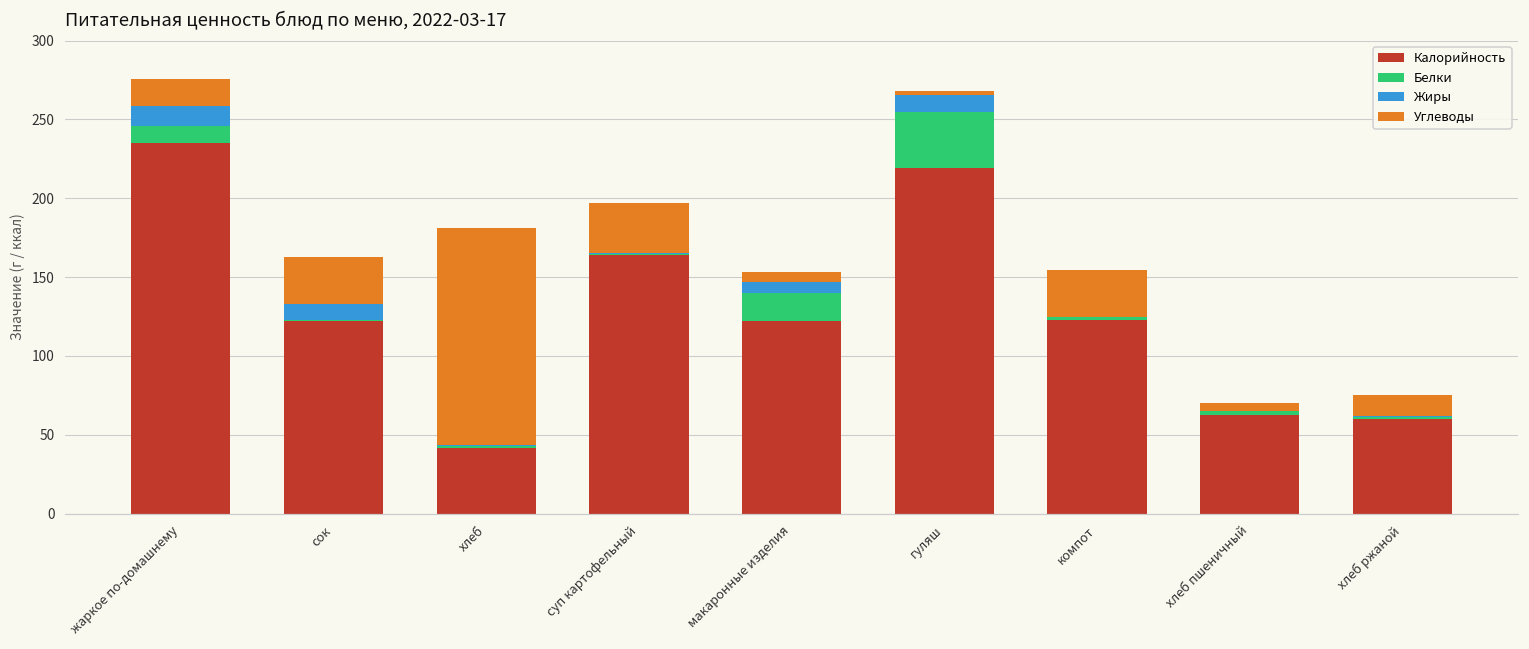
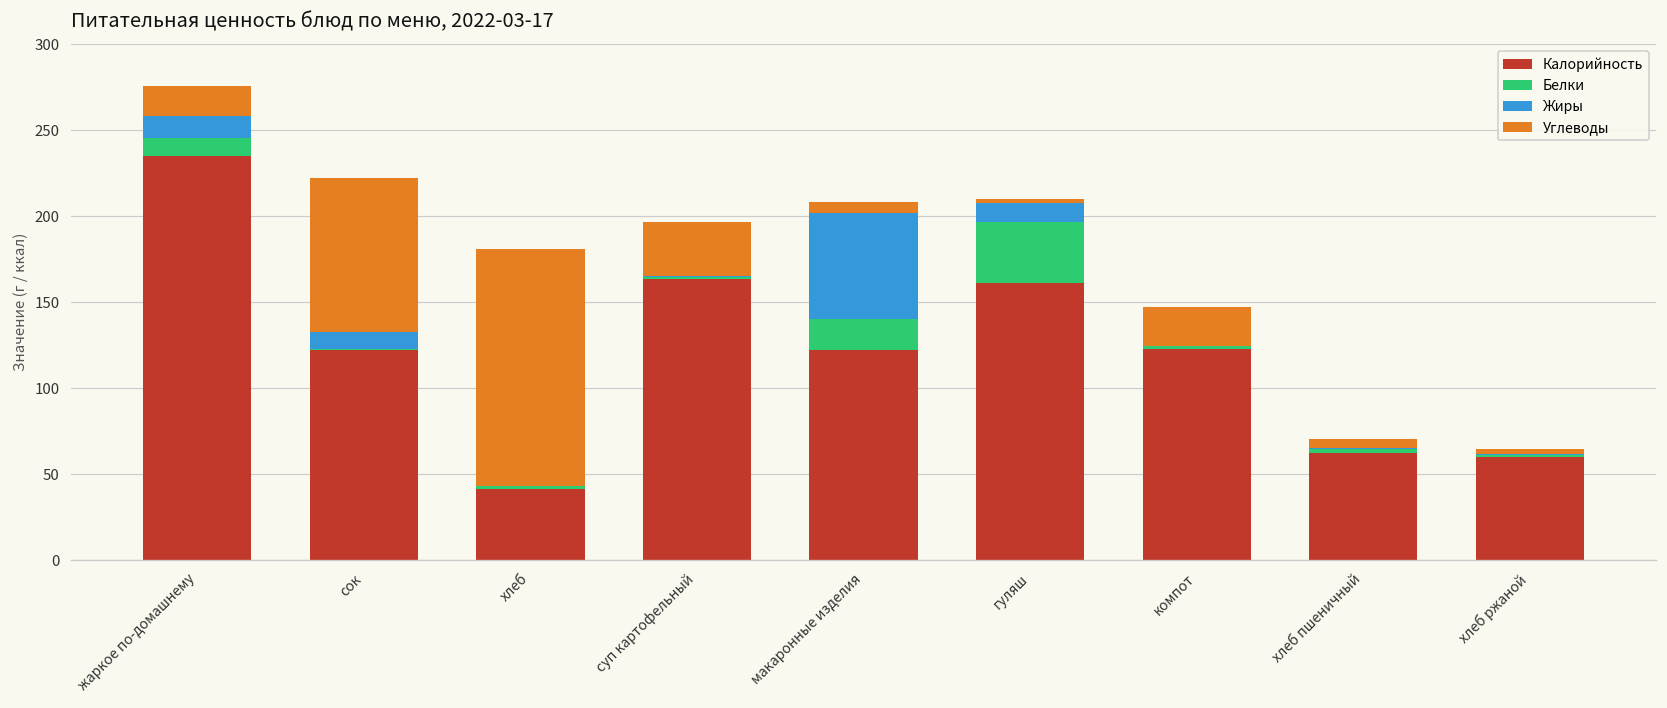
  {
    "Калорийность": {
      "жаркое по-домашнему": 235,
      "сок": 122,
      "хлеб": 42,
      "суп картофельный": 164,
      "макаронные изделия": 122,
-     "гуляш": 219,
+     "гуляш": 161,
      "компот": 123,
      "хлеб пшеничный": 62,
      "хлеб ржаной": 60
    },
    "Белки": {
      "жаркое по-домашнему": 11,
      "макаронные изделия": 18,
      "гуляш": 36,
      "хлеб пшеничный": 2
    },
    "Жиры": {
      "жаркое по-домашнему": 13,
      "сок": 10,
-     "макаронные изделия": 7,
+     "макаронные изделия": 62,
      "гуляш": 11,
      "компот": 0
    },
    "Углеводы": {
      "жаркое по-домашнему": 17,
-     "сок": 30,
+     "сок": 89,
      "хлеб": 138,
      "суп картофельный": 31,
      "макаронные изделия": 6,
      "гуляш": 3,
-     "компот": 30,
+     "компот": 23,
      "хлеб пшеничный": 5,
-     "хлеб ржаной": 13
+     "хлеб ржаной": 3
    }
  }
